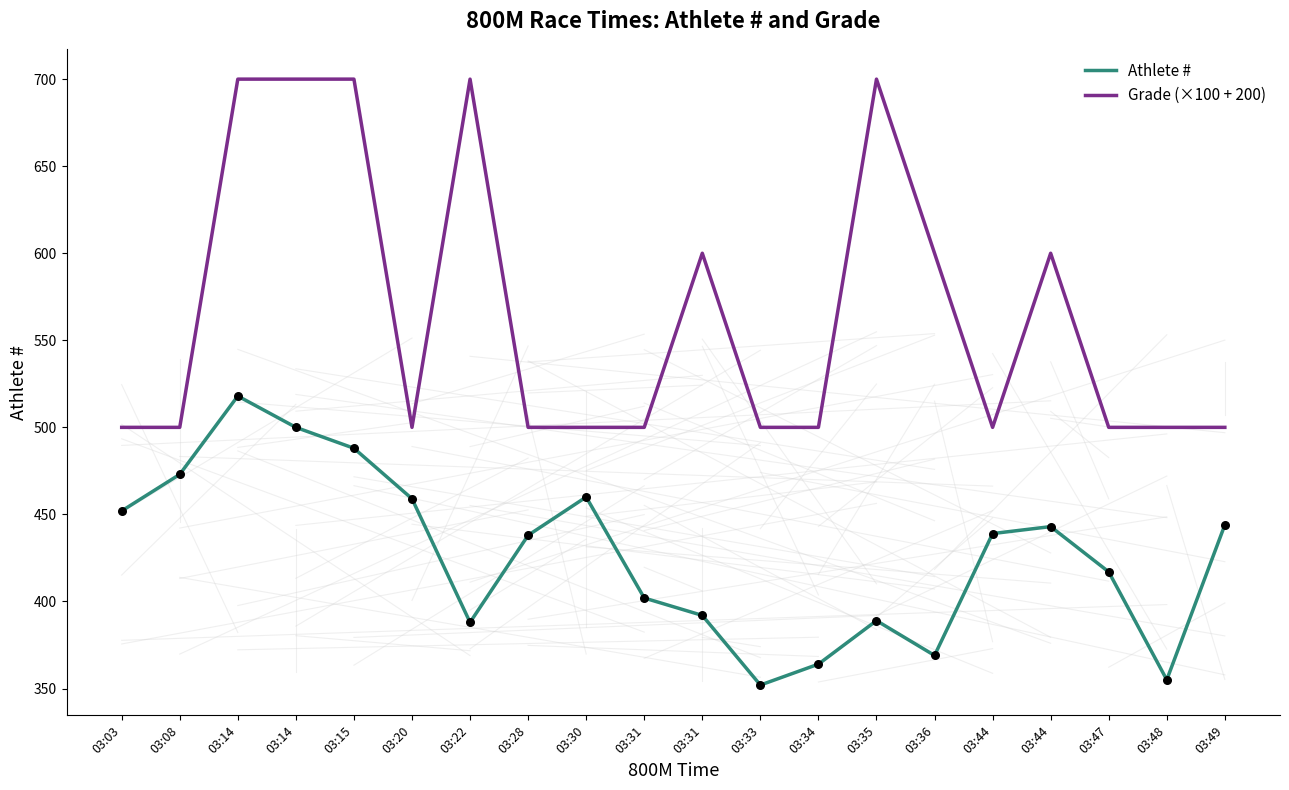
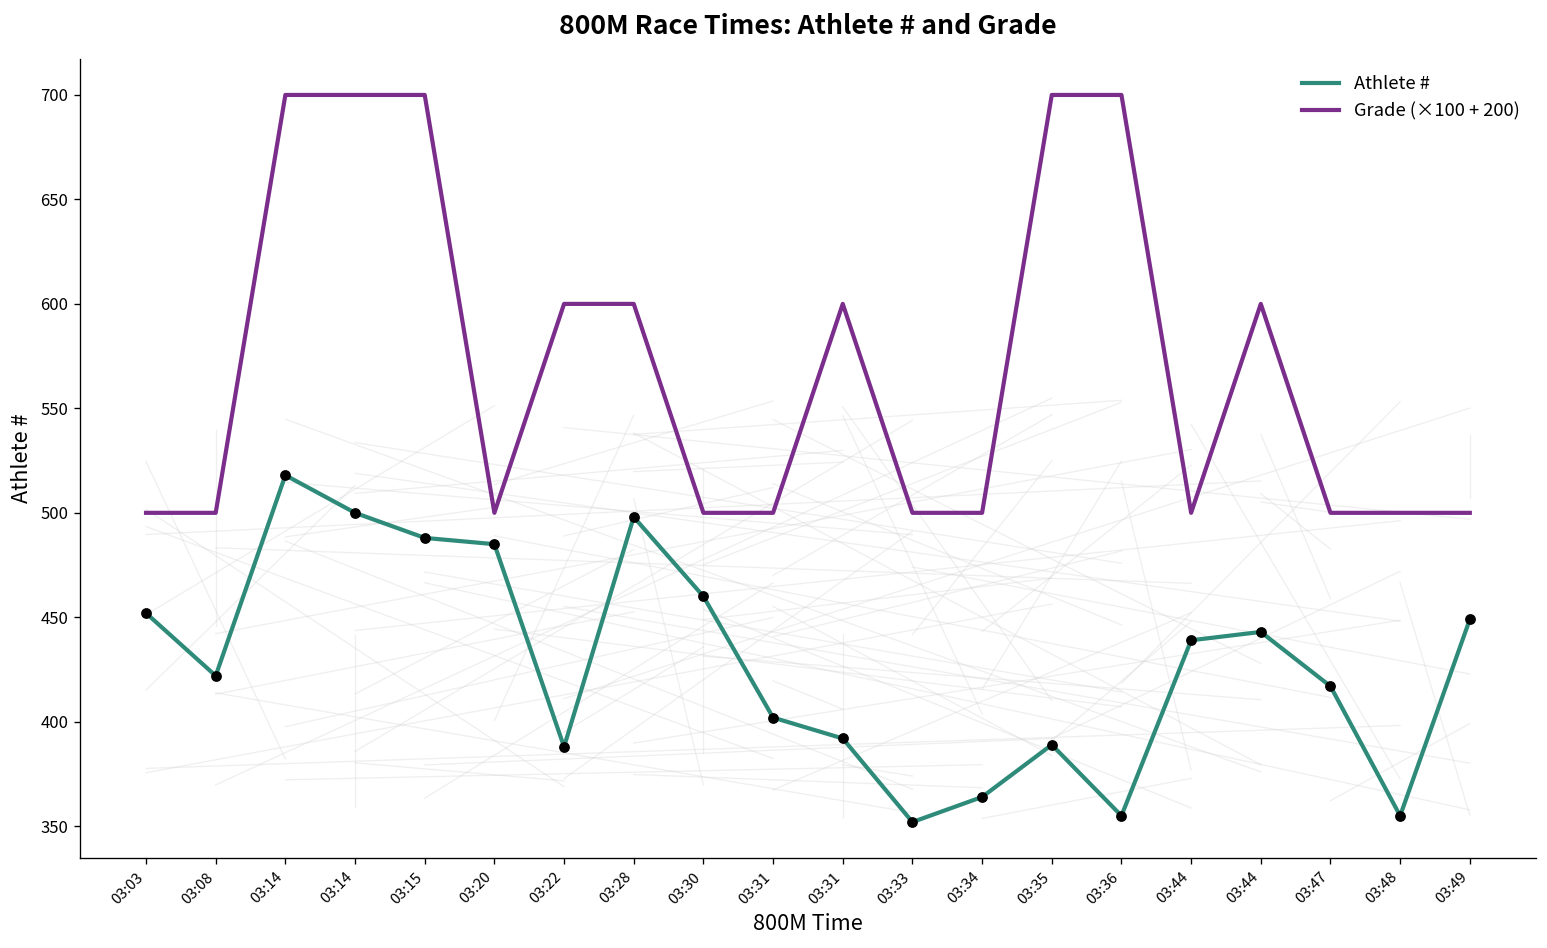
  {
    "Athlete #": {
-     "03:08": 473,
+     "03:08": 422,
      "03:15": 488,
-     "03:20": 459,
+     "03:20": 485,
      "03:22": 388,
-     "03:28": 438,
+     "03:28": 498,
      "03:30": 460,
      "03:33": 352,
      "03:34": 364,
      "03:35": 389,
-     "03:36": 369,
+     "03:36": 355,
      "03:47": 417,
      "03:48": 355,
-     "03:49": 444
+     "03:49": 449
    },
    "Grade (×100 + 200)": {
      "03:03": 500,
      "03:08": 500,
      "03:15": 700,
      "03:20": 500,
-     "03:22": 700,
-     "03:28": 500,
+     "03:22": 600,
+     "03:28": 600,
      "03:30": 500,
      "03:33": 500,
      "03:34": 500,
      "03:35": 700,
-     "03:36": 600,
+     "03:36": 700,
      "03:48": 500,
      "03:49": 500
    }
  }
